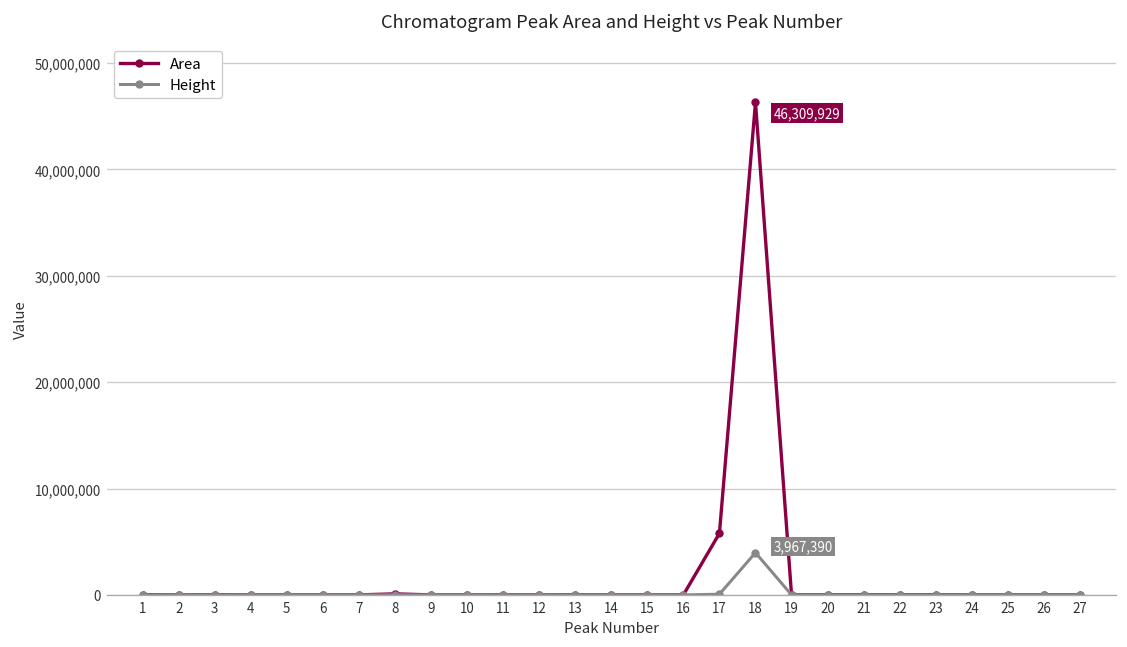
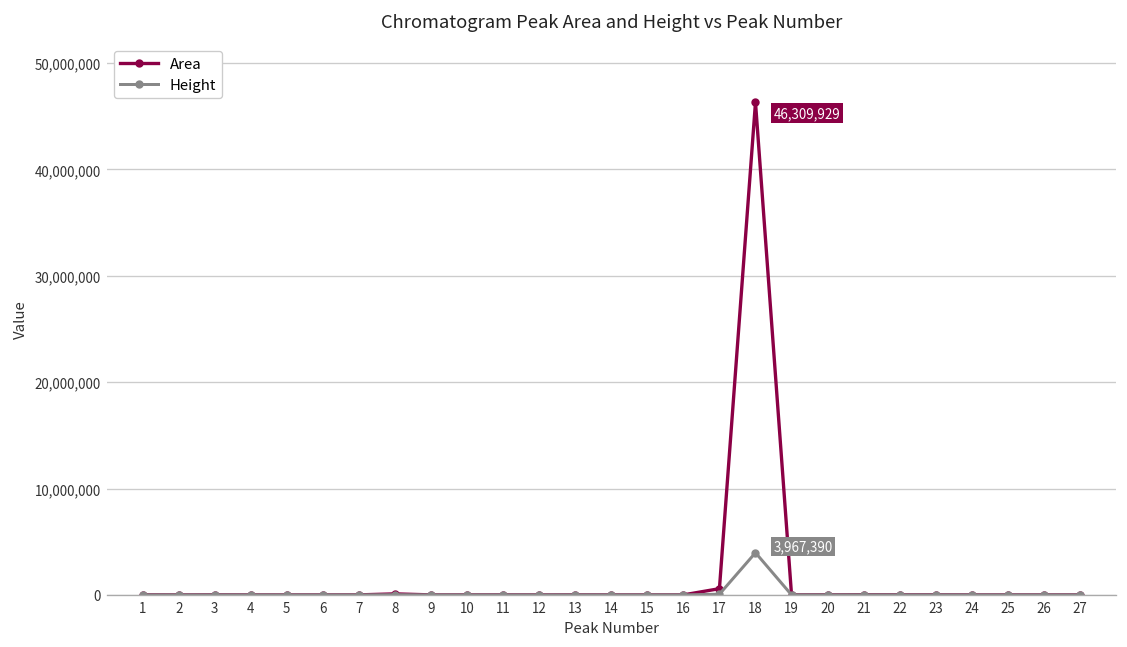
  {
    "Area": {
-     "17": "6,000,000"
+     "17": "1,000,000"
    },
    "Height": {
      "17": "0"
    }
  }
